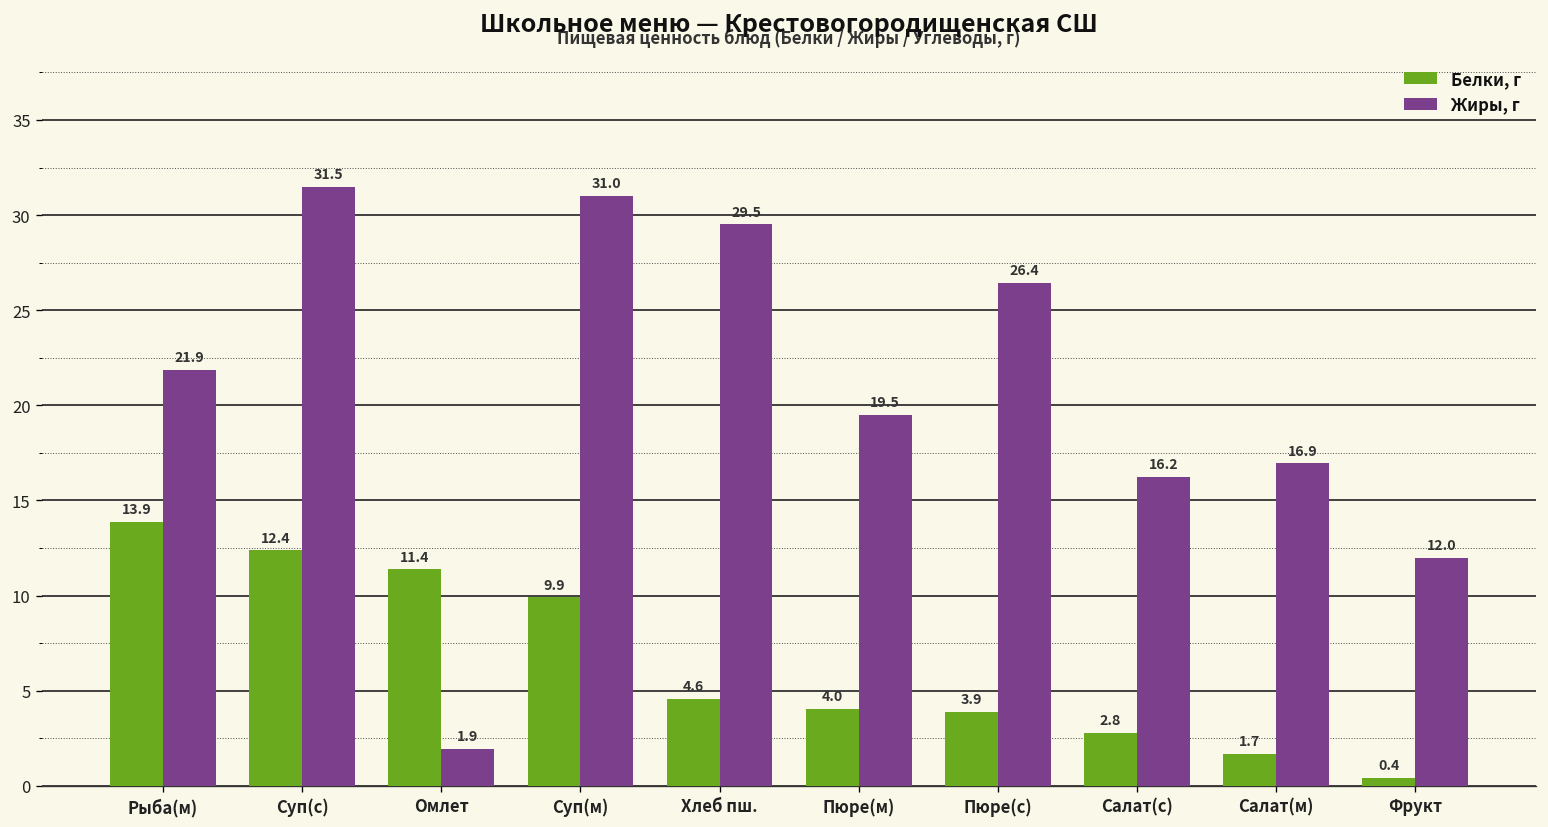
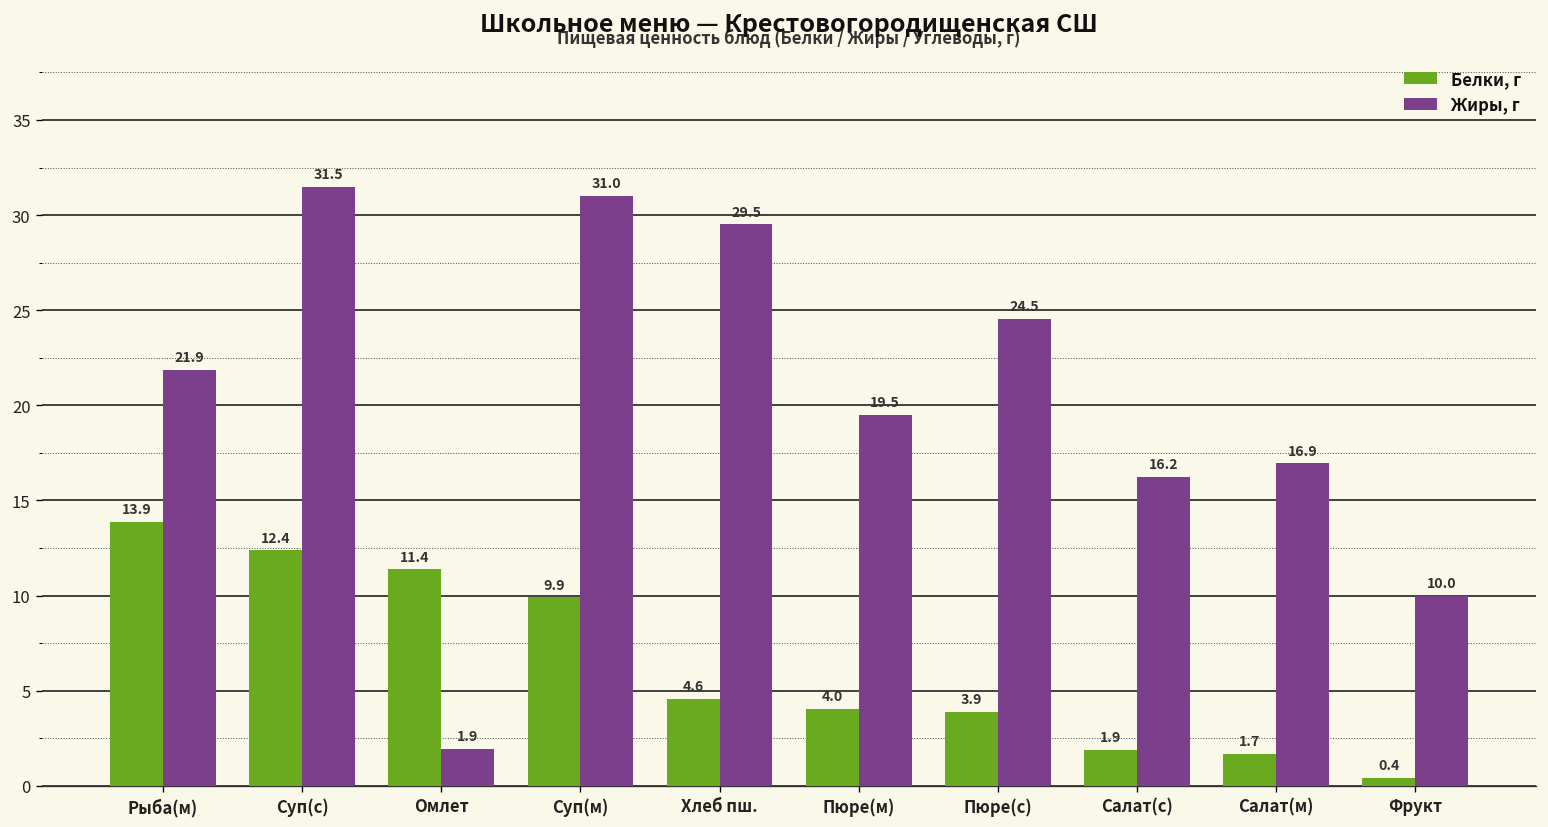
  {
    "Белки, г": {
      "Рыба(м)": 13.9,
      "Суп(с)": 12.4,
      "Омлет": 11.4,
      "Суп(м)": 9.9,
      "Хлеб пш.": 4.6,
      "Пюре(м)": 4.0,
      "Пюре(с)": 3.9,
-     "Салат(с)": 2.8,
+     "Салат(с)": 1.9,
      "Салат(м)": 1.7,
      "Фрукт": 0.4
    },
    "Жиры, г": {
      "Рыба(м)": 21.9,
      "Суп(с)": 31.5,
      "Омлет": 1.9,
      "Суп(м)": 31.0,
      "Хлеб пш.": 29.5,
      "Пюре(м)": 19.5,
-     "Пюре(с)": 26.4,
+     "Пюре(с)": 24.5,
      "Салат(с)": 16.2,
      "Салат(м)": 16.9,
-     "Фрукт": 12.0
+     "Фрукт": 10.0
    }
  }
